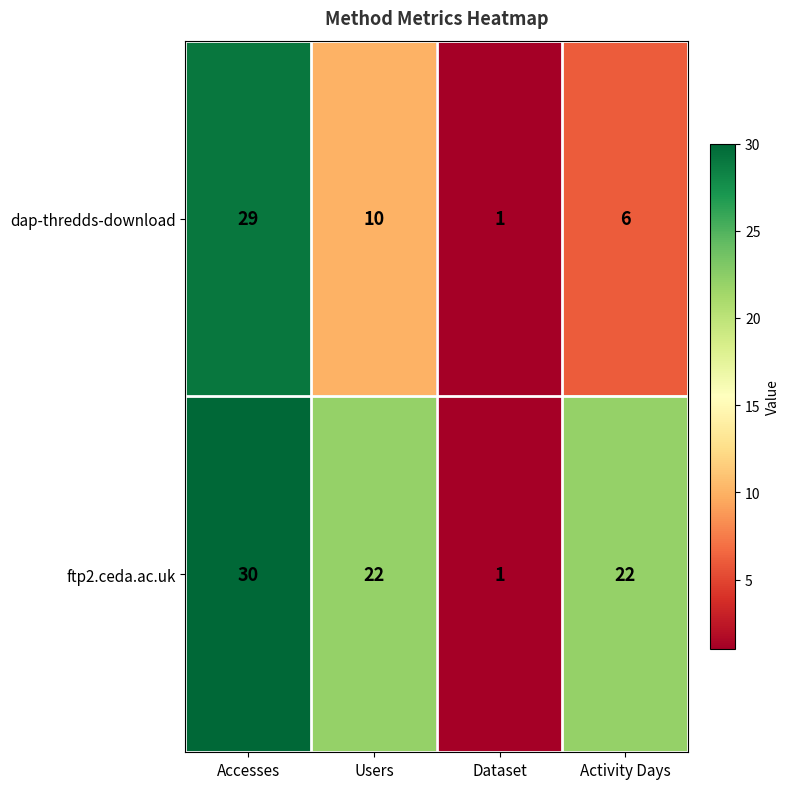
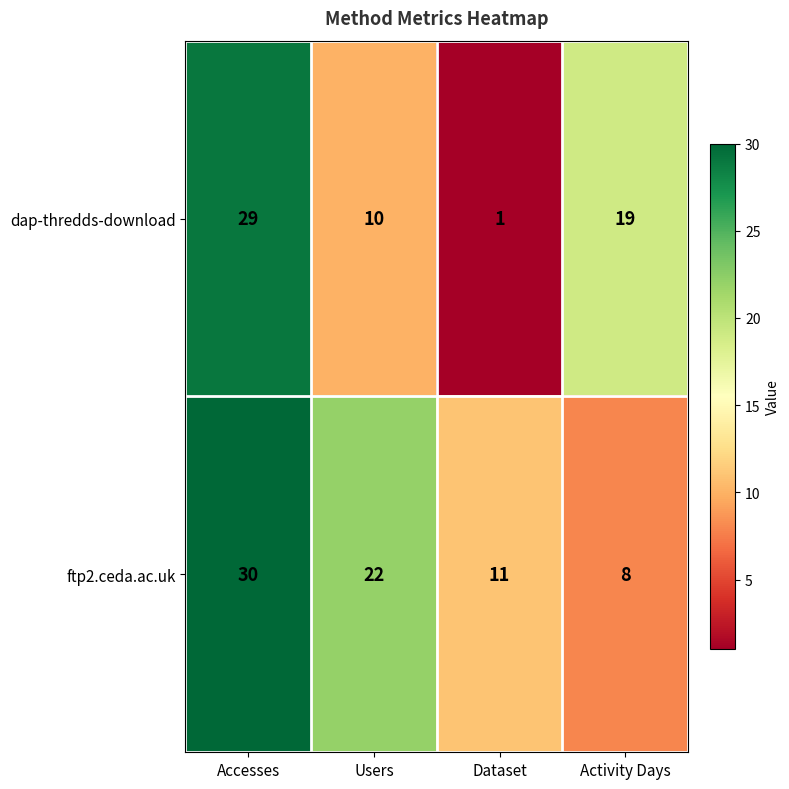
  {
    "dap-thredds-download": {
      "Accesses": 29,
      "Users": 10,
      "Dataset": 1,
-     "Activity Days": 6
+     "Activity Days": 19
    },
    "ftp2.ceda.ac.uk": {
      "Accesses": 30,
      "Users": 22,
-     "Dataset": 1,
-     "Activity Days": 22
+     "Dataset": 11,
+     "Activity Days": 8
    }
  }
